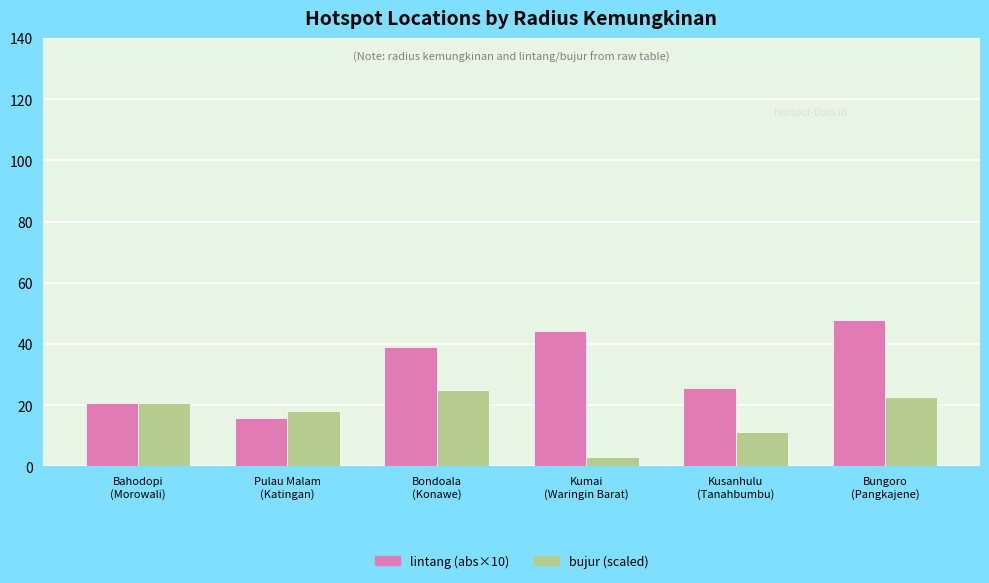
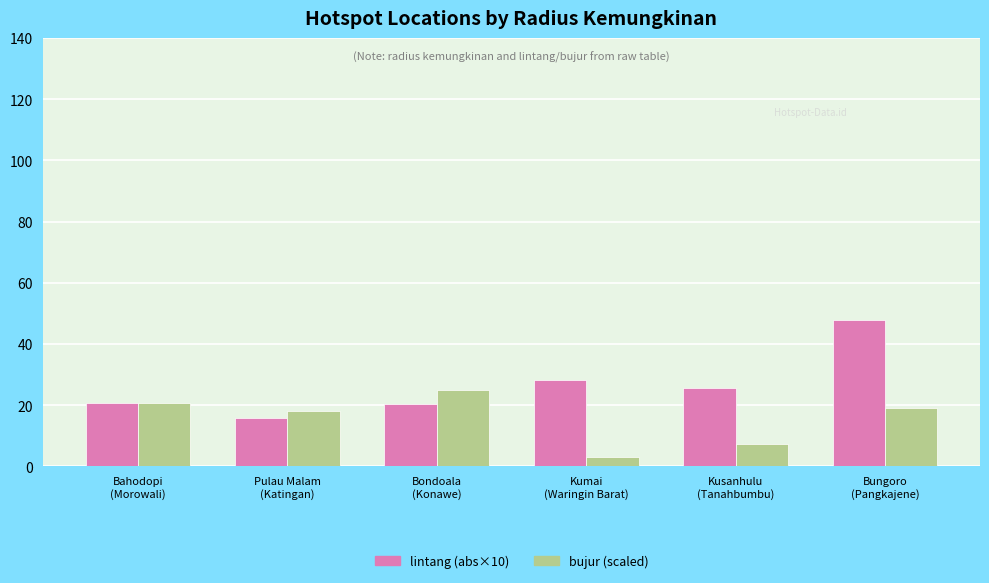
  {
    "lintang (abs×10)": {
      "Bahodopi (Morowali)": 21,
      "Pulau Malam (Katingan)": 16,
-     "Bondoala (Konawe)": 39,
-     "Kumai (Waringin Barat)": 44,
+     "Bondoala (Konawe)": 20,
+     "Kumai (Waringin Barat)": 28,
      "Kusanhulu (Tanahbumbu)": 26,
      "Bungoro (Pangkajene)": 48
    },
    "bujur (scaled)": {
      "Bahodopi (Morowali)": 21,
      "Pulau Malam (Katingan)": 18,
      "Bondoala (Konawe)": 25,
      "Kumai (Waringin Barat)": 3,
-     "Kusanhulu (Tanahbumbu)": 11,
-     "Bungoro (Pangkajene)": 23
+     "Kusanhulu (Tanahbumbu)": 7,
+     "Bungoro (Pangkajene)": 19
    }
  }
